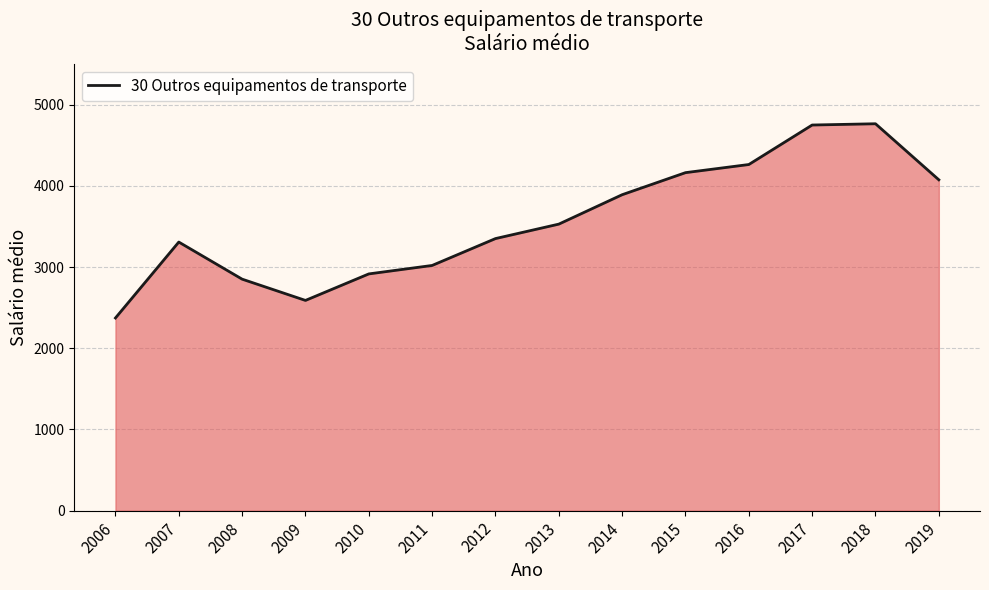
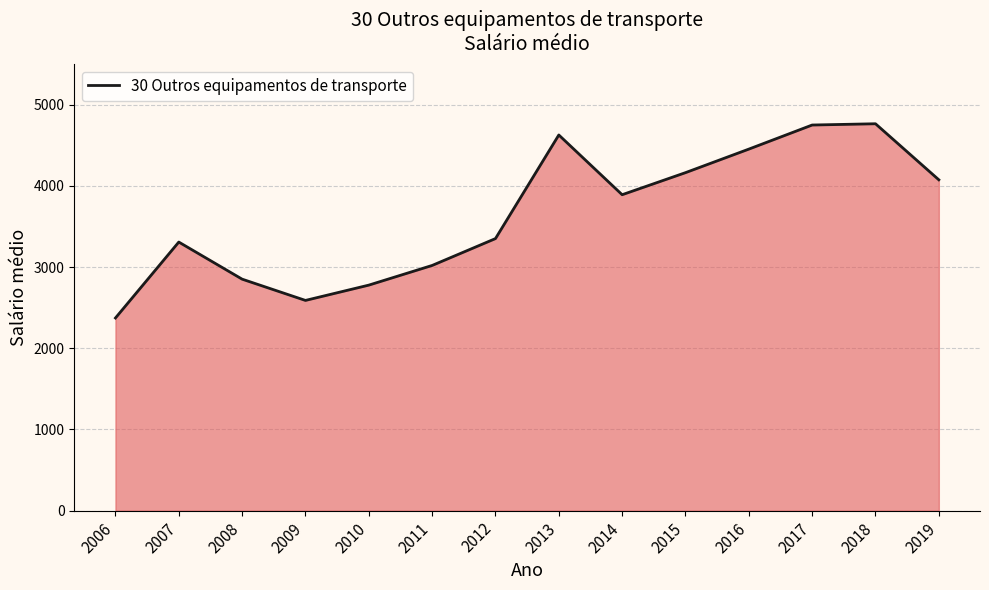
  {
    "2006": 2400,
    "2007": 3300,
    "2008": 2900,
    "2009": 2600,
-   "2010": 2900,
+   "2010": 2800,
    "2011": 3000,
    "2012": 3400,
-   "2013": 3500,
+   "2013": 4600,
    "2014": 3900,
    "2015": 4200,
-   "2016": 4300,
+   "2016": 4500,
    "2017": 4700,
    "2018": 4800,
    "2019": 4100
  }
